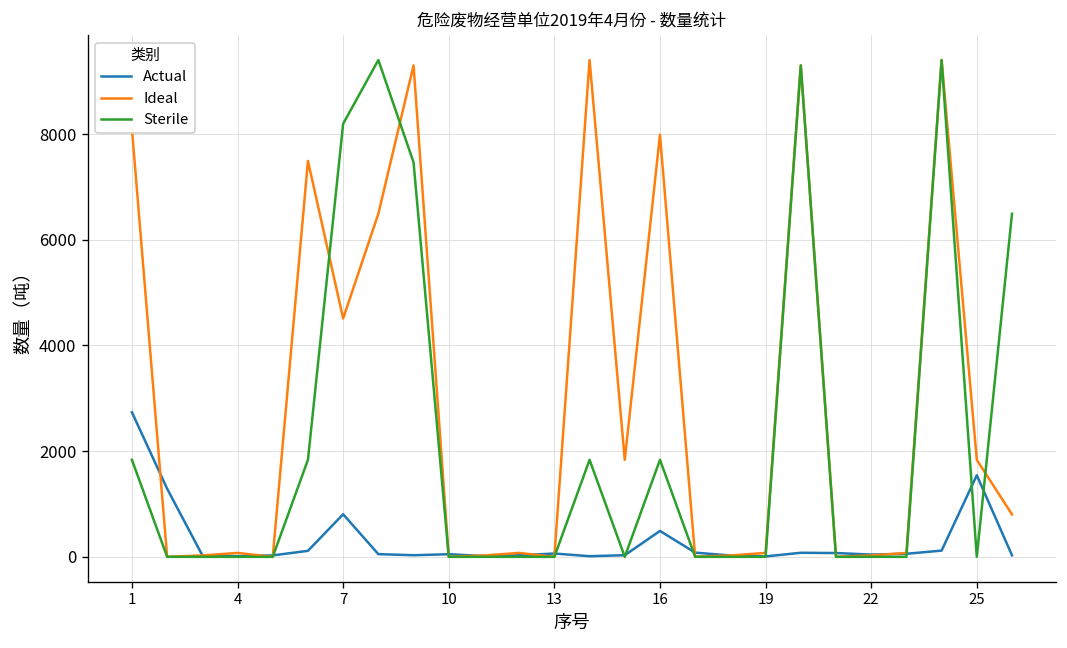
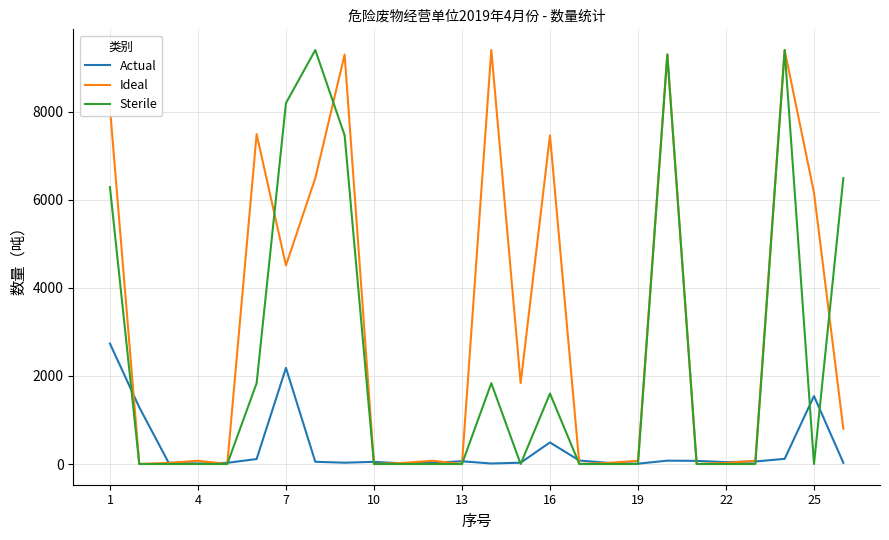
  {
    "Actual": {
      "1": 2700,
-     "7": 800,
+     "7": 2200,
      "13": 100,
      "16": 500,
      "25": 1500
    },
    "Ideal": {
      "4": 100,
      "7": 4500,
-     "16": 8000,
+     "16": 7500,
      "19": 100,
-     "25": 1800
+     "25": 6200
    },
    "Sterile": {
-     "1": 1800,
+     "1": 6300,
      "7": 8200,
-     "16": 1800,
+     "16": 1600,
      "25": 0
    }
  }
